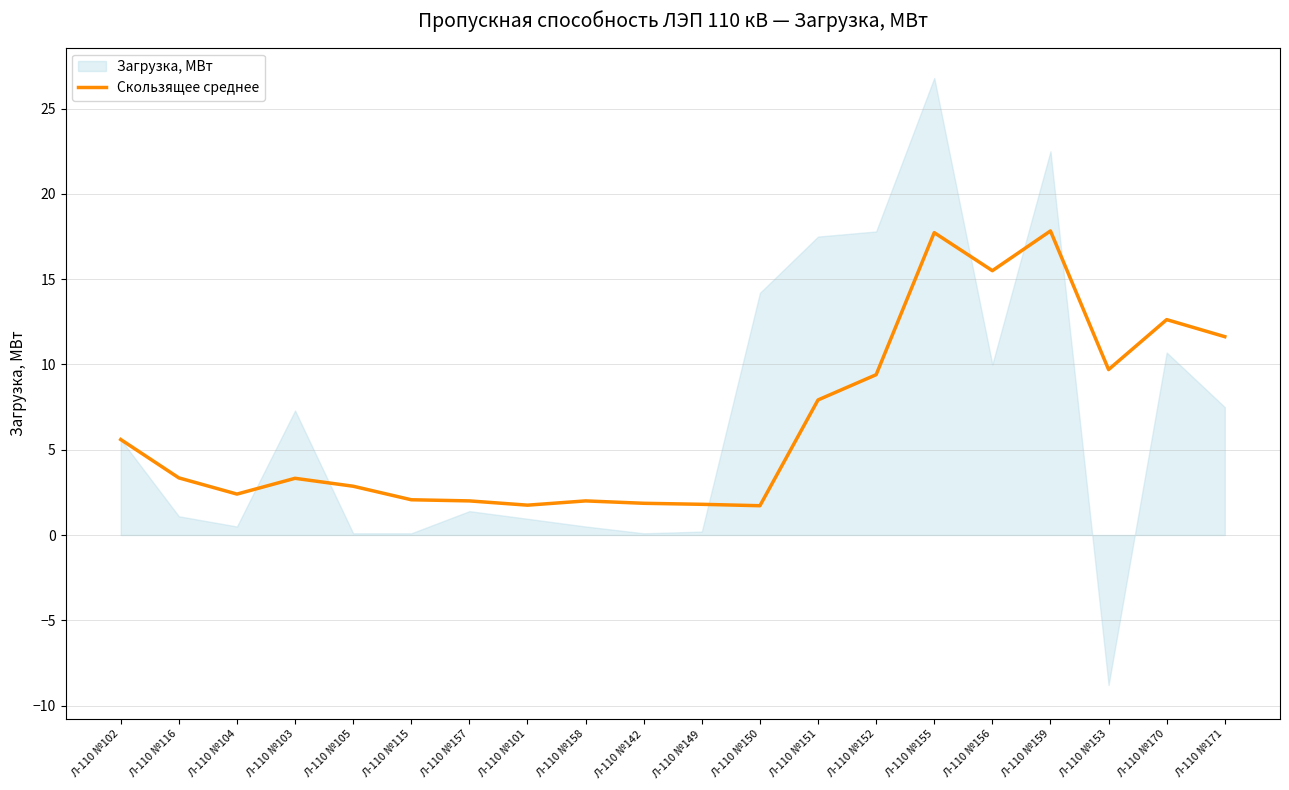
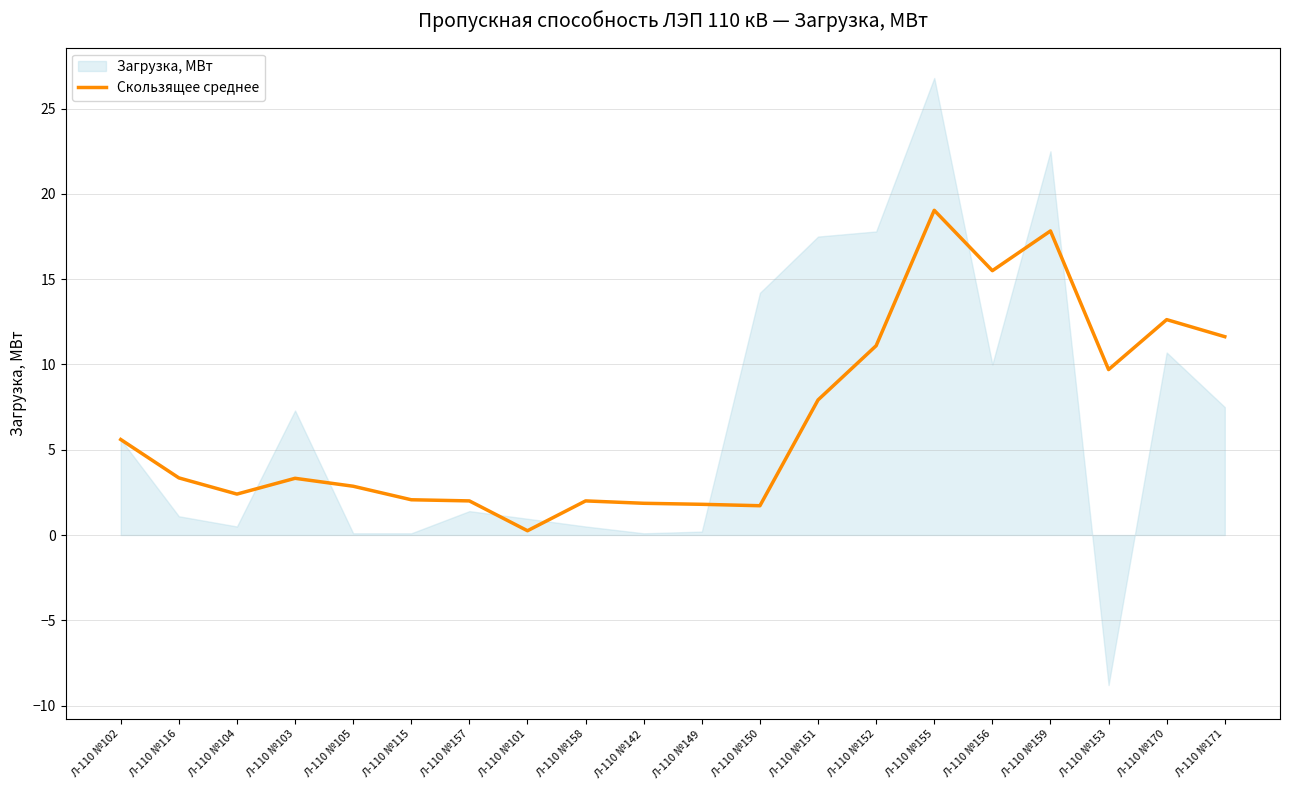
  {
    "Скользящее среднее": {
      "Л-110 №116": 3.4,
      "Л-110 №104": 2.4,
      "Л-110 №103": 3.3,
      "Л-110 №105": 2.9,
      "Л-110 №115": 2.1,
      "Л-110 №157": 2.0,
-     "Л-110 №101": 1.8,
+     "Л-110 №101": 0.3,
      "Л-110 №158": 2.0,
      "Л-110 №142": 1.9,
      "Л-110 №149": 1.8,
      "Л-110 №150": 1.7,
      "Л-110 №151": 7.9,
-     "Л-110 №152": 9.4,
-     "Л-110 №155": 17.7,
+     "Л-110 №152": 11.1,
+     "Л-110 №155": 19.0,
      "Л-110 №156": 15.5,
      "Л-110 №159": 17.8,
      "Л-110 №153": 9.7,
      "Л-110 №170": 12.6,
      "Л-110 №171": 11.6
    },
    "Загрузка, МВт": {
      "Л-110 №116": 1.1,
      "Л-110 №104": 0.5,
      "Л-110 №103": 7.3,
      "Л-110 №157": 1.4,
      "Л-110 №101": 1.0,
      "Л-110 №158": 0.5,
      "Л-110 №149": 0.2,
      "Л-110 №150": 14.2,
      "Л-110 №151": 17.5,
      "Л-110 №152": 17.8,
      "Л-110 №155": 26.8,
      "Л-110 №156": 10.0,
      "Л-110 №159": 22.5,
      "Л-110 №170": 10.7,
      "Л-110 №171": 7.5
    }
  }
